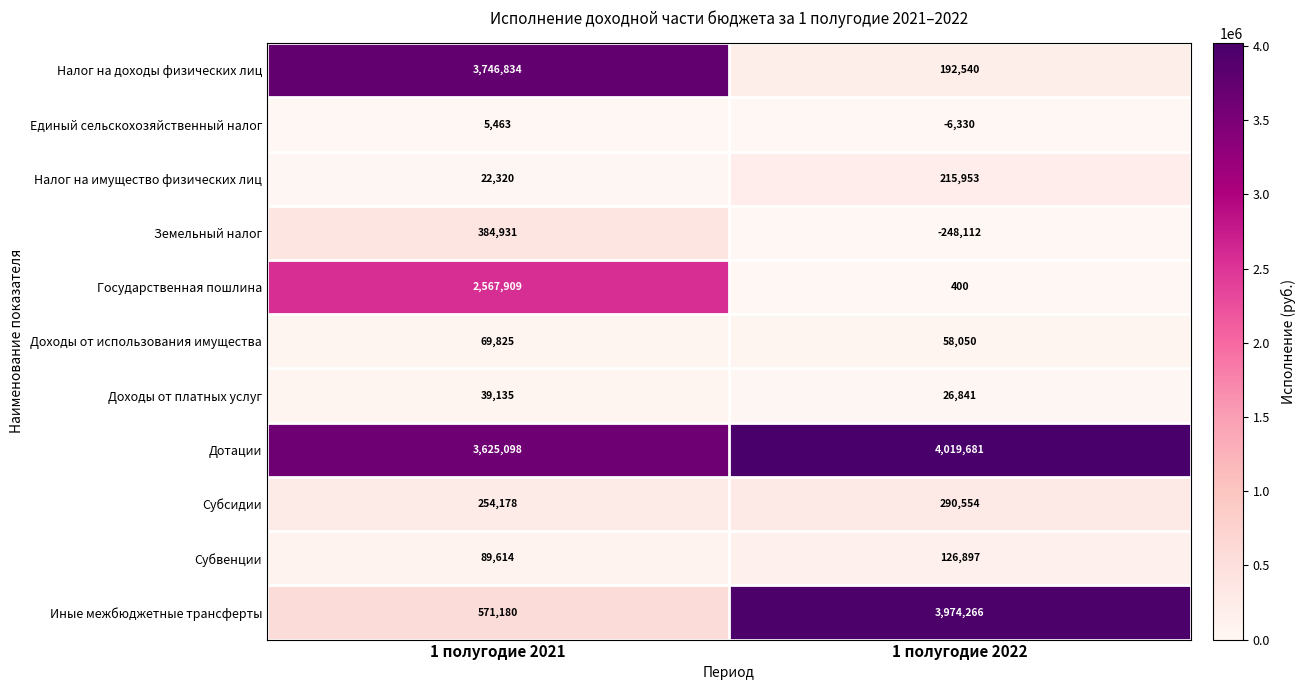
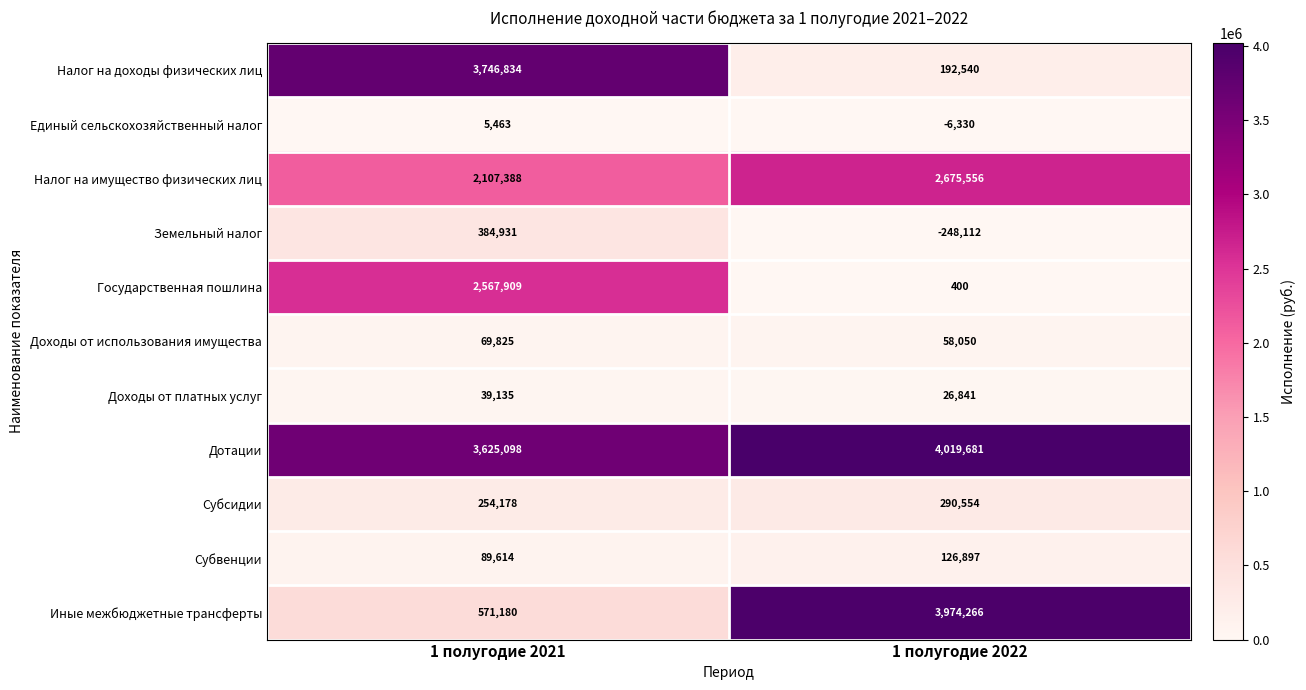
  {
    "Налог на доходы физических лиц": {
      "1 полугодие 2021": "3,746,834",
      "1 полугодие 2022": "192,540"
    },
    "Единый сельскохозяйственный налог": {
      "1 полугодие 2021": "5,463",
      "1 полугодие 2022": "-6,330"
    },
    "Налог на имущество физических лиц": {
-     "1 полугодие 2021": "22,320",
-     "1 полугодие 2022": "215,953"
+     "1 полугодие 2021": "2,107,388",
+     "1 полугодие 2022": "2,675,556"
    },
    "Земельный налог": {
      "1 полугодие 2021": "384,931",
      "1 полугодие 2022": "-248,112"
    },
    "Государственная пошлина": {
      "1 полугодие 2021": "2,567,909",
      "1 полугодие 2022": "400"
    },
    "Доходы от использования имущества": {
      "1 полугодие 2021": "69,825",
      "1 полугодие 2022": "58,050"
    },
    "Доходы от платных услуг": {
      "1 полугодие 2021": "39,135",
      "1 полугодие 2022": "26,841"
    },
    "Дотации": {
      "1 полугодие 2021": "3,625,098",
      "1 полугодие 2022": "4,019,681"
    },
    "Субсидии": {
      "1 полугодие 2021": "254,178",
      "1 полугодие 2022": "290,554"
    },
    "Субвенции": {
      "1 полугодие 2021": "89,614",
      "1 полугодие 2022": "126,897"
    },
    "Иные межбюджетные трансферты": {
      "1 полугодие 2021": "571,180",
      "1 полугодие 2022": "3,974,266"
    }
  }
